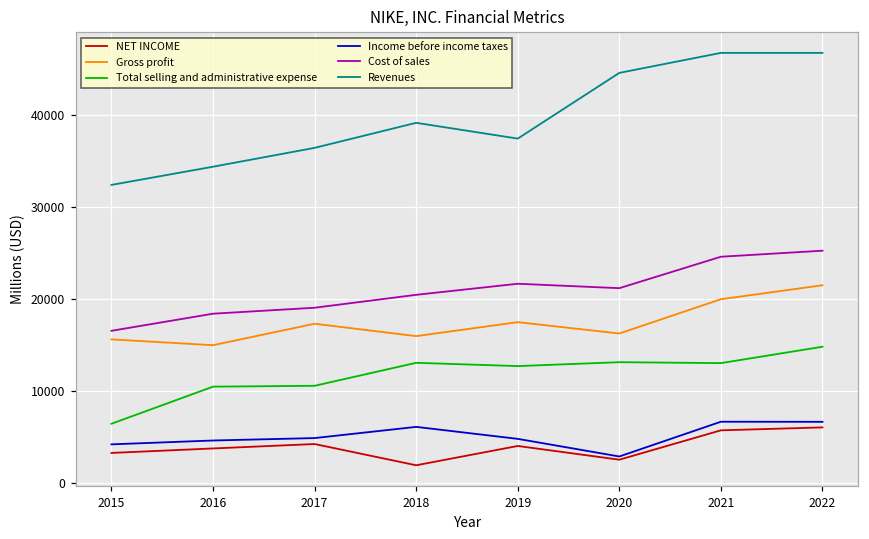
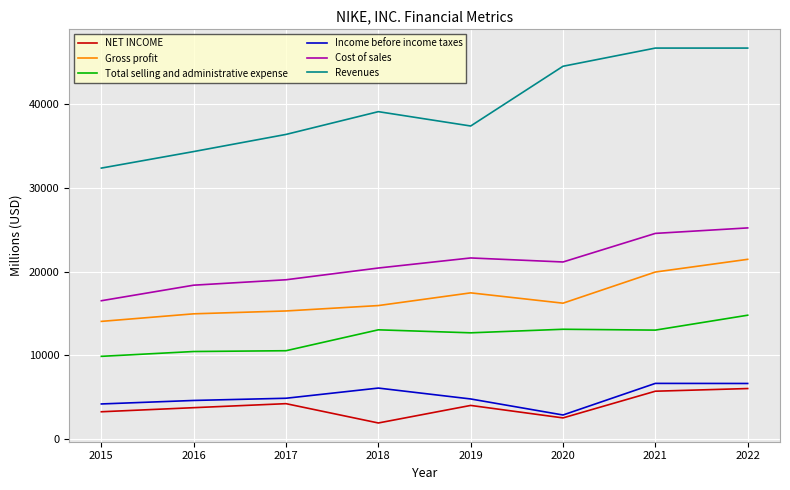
  {
    "NET INCOME": {
      "2015": 3000,
      "2016": 4000,
      "2017": 4000,
      "2018": 2000,
      "2019": 4000,
      "2020": 3000,
      "2021": 6000,
      "2022": 6000
    },
    "Gross profit": {
-     "2015": 16000,
+     "2015": 14000,
      "2016": 15000,
-     "2017": 17000,
+     "2017": 15000,
      "2018": 16000,
      "2019": 17000,
      "2020": 16000,
      "2021": 20000,
      "2022": 21000
    },
    "Total selling and administrative expense": {
-     "2015": 6000,
+     "2015": 10000,
      "2016": 10000,
      "2017": 11000,
      "2018": 13000,
      "2019": 13000,
      "2020": 13000,
      "2021": 13000,
      "2022": 15000
    },
    "Income before income taxes": {
      "2015": 4000,
      "2016": 5000,
      "2017": 5000,
      "2018": 6000,
      "2019": 5000,
      "2020": 3000,
      "2021": 7000,
      "2022": 7000
    },
    "Cost of sales": {
      "2015": 17000,
      "2016": 18000,
      "2017": 19000,
      "2018": 20000,
      "2019": 22000,
      "2020": 21000,
      "2021": 25000,
      "2022": 25000
    },
    "Revenues": {
      "2015": 32000,
      "2016": 34000,
      "2017": 36000,
      "2018": 39000,
      "2019": 37000,
      "2020": 45000,
      "2021": 47000,
      "2022": 47000
    }
  }
